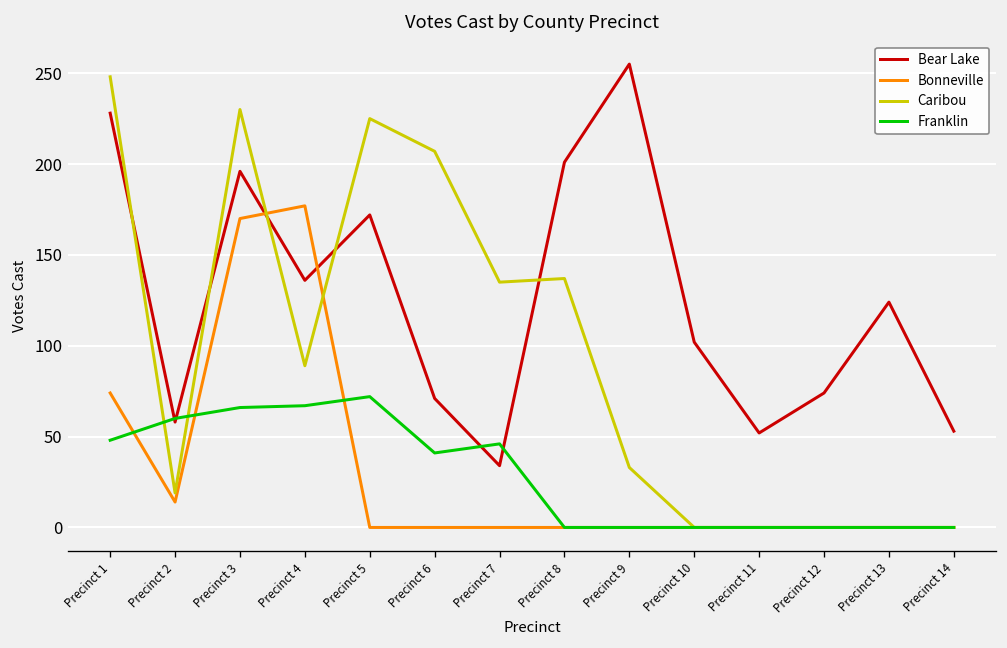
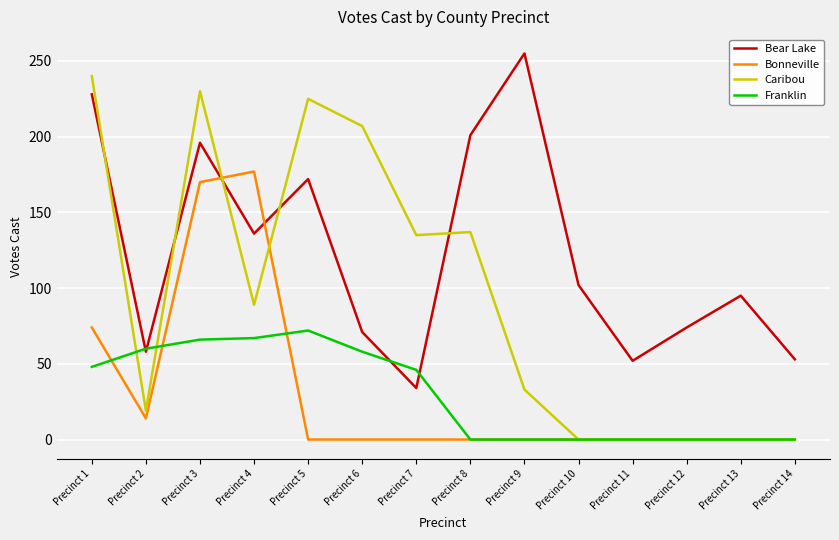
  {
    "Bear Lake": {
      "Precinct 1": 228,
      "Precinct 2": 58,
      "Precinct 3": 196,
      "Precinct 4": 136,
      "Precinct 5": 172,
      "Precinct 6": 71,
      "Precinct 7": 34,
      "Precinct 8": 201,
      "Precinct 9": 255,
      "Precinct 10": 102,
      "Precinct 11": 52,
      "Precinct 12": 74,
-     "Precinct 13": 124,
+     "Precinct 13": 95,
      "Precinct 14": 53
    },
    "Bonneville": {
      "Precinct 1": 74,
      "Precinct 2": 14,
      "Precinct 3": 170,
      "Precinct 4": 177,
      "Precinct 5": 0,
      "Precinct 6": 0,
      "Precinct 7": 0
    },
    "Caribou": {
-     "Precinct 1": 248,
+     "Precinct 1": 240,
      "Precinct 2": 19,
      "Precinct 3": 230,
      "Precinct 4": 89,
      "Precinct 5": 225,
      "Precinct 6": 207,
      "Precinct 7": 135,
      "Precinct 8": 137,
      "Precinct 9": 33
    },
    "Franklin": {
      "Precinct 1": 48,
      "Precinct 2": 60,
      "Precinct 3": 66,
      "Precinct 4": 67,
      "Precinct 5": 72,
-     "Precinct 6": 41,
+     "Precinct 6": 58,
      "Precinct 7": 46
    }
  }
